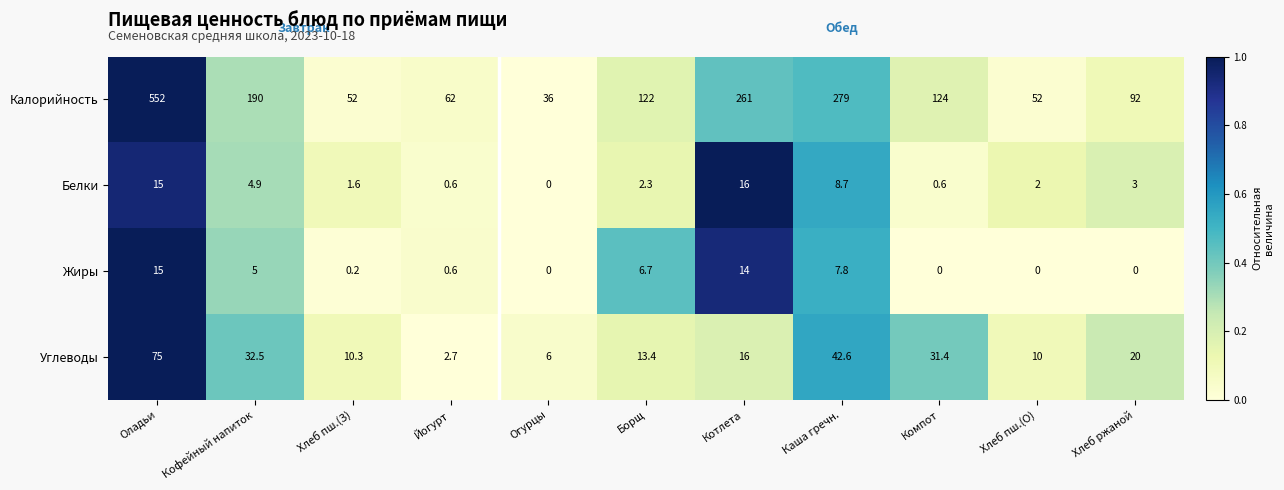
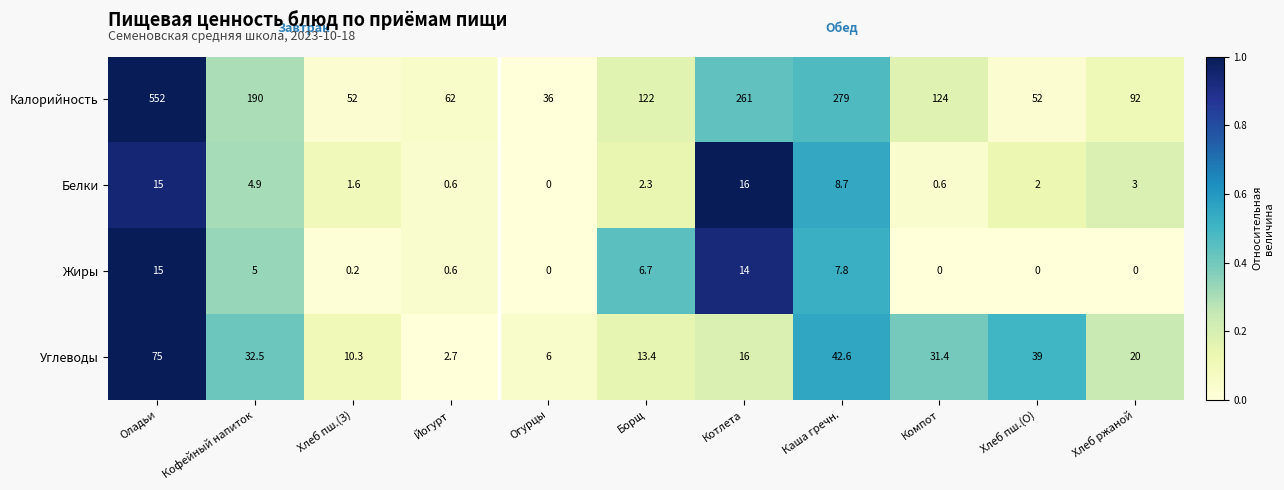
  {
    "Калорийность": {
      "Оладьи": 552,
      "Кофейный напиток": 190,
      "Хлеб пш.(З)": 52,
      "Йогурт": 62,
      "Огурцы": 36,
      "Борщ": 122,
      "Котлета": 261,
      "Каша гречн.": 279,
      "Компот": 124,
      "Хлеб пш.(О)": 52,
      "Хлеб ржаной": 92
    },
    "Белки": {
      "Оладьи": 15,
      "Кофейный напиток": 4.9,
      "Хлеб пш.(З)": 1.6,
      "Йогурт": 0.6,
      "Огурцы": 0,
      "Борщ": 2.3,
      "Котлета": 16,
      "Каша гречн.": 8.7,
      "Компот": 0.6,
      "Хлеб пш.(О)": 2,
      "Хлеб ржаной": 3
    },
    "Жиры": {
      "Оладьи": 15,
      "Кофейный напиток": 5,
      "Хлеб пш.(З)": 0.2,
      "Йогурт": 0.6,
      "Огурцы": 0,
      "Борщ": 6.7,
      "Котлета": 14,
      "Каша гречн.": 7.8,
      "Компот": 0,
      "Хлеб пш.(О)": 0,
      "Хлеб ржаной": 0
    },
    "Углеводы": {
      "Оладьи": 75,
      "Кофейный напиток": 32.5,
      "Хлеб пш.(З)": 10.3,
      "Йогурт": 2.7,
      "Огурцы": 6,
      "Борщ": 13.4,
      "Котлета": 16,
      "Каша гречн.": 42.6,
      "Компот": 31.4,
-     "Хлеб пш.(О)": 10,
+     "Хлеб пш.(О)": 39,
      "Хлеб ржаной": 20
    }
  }
